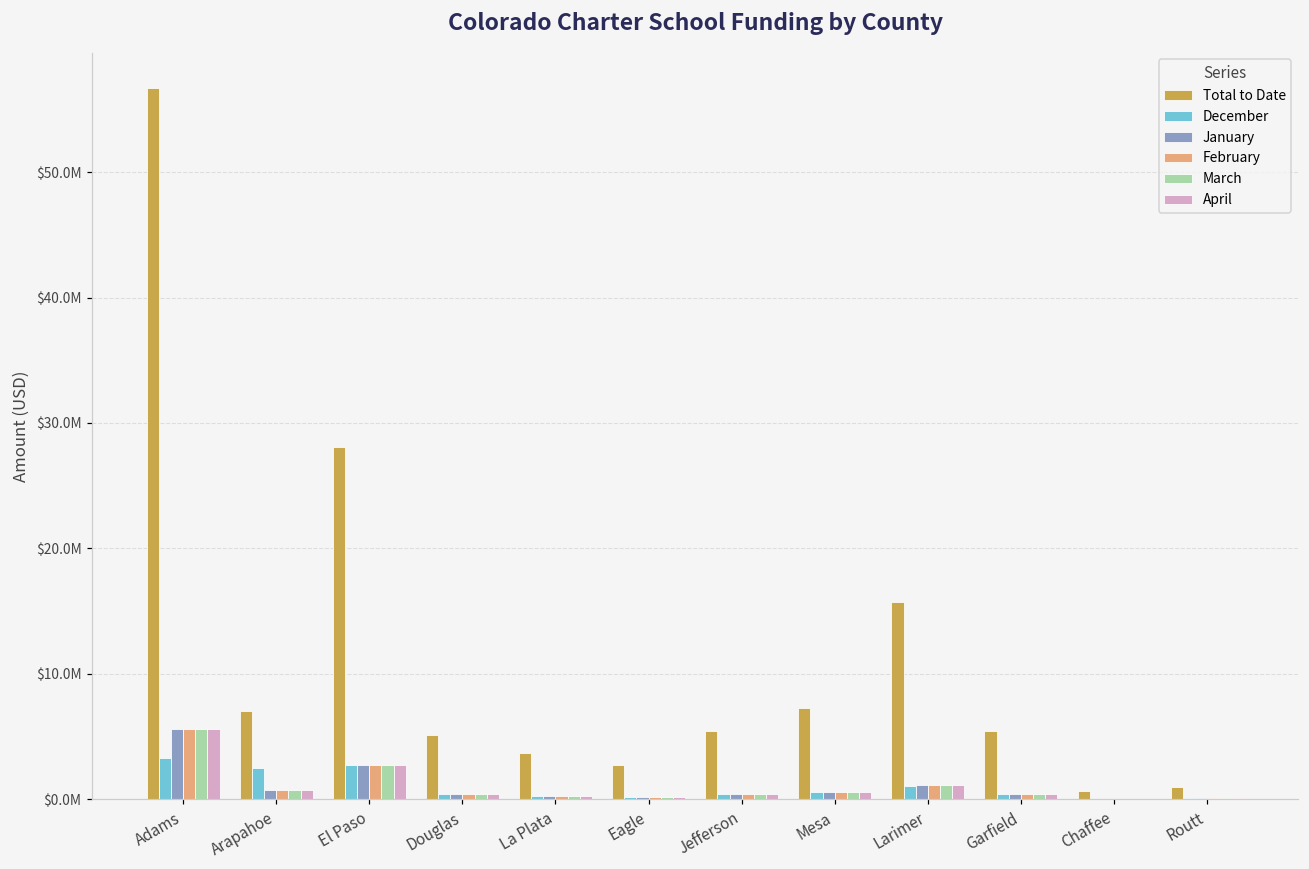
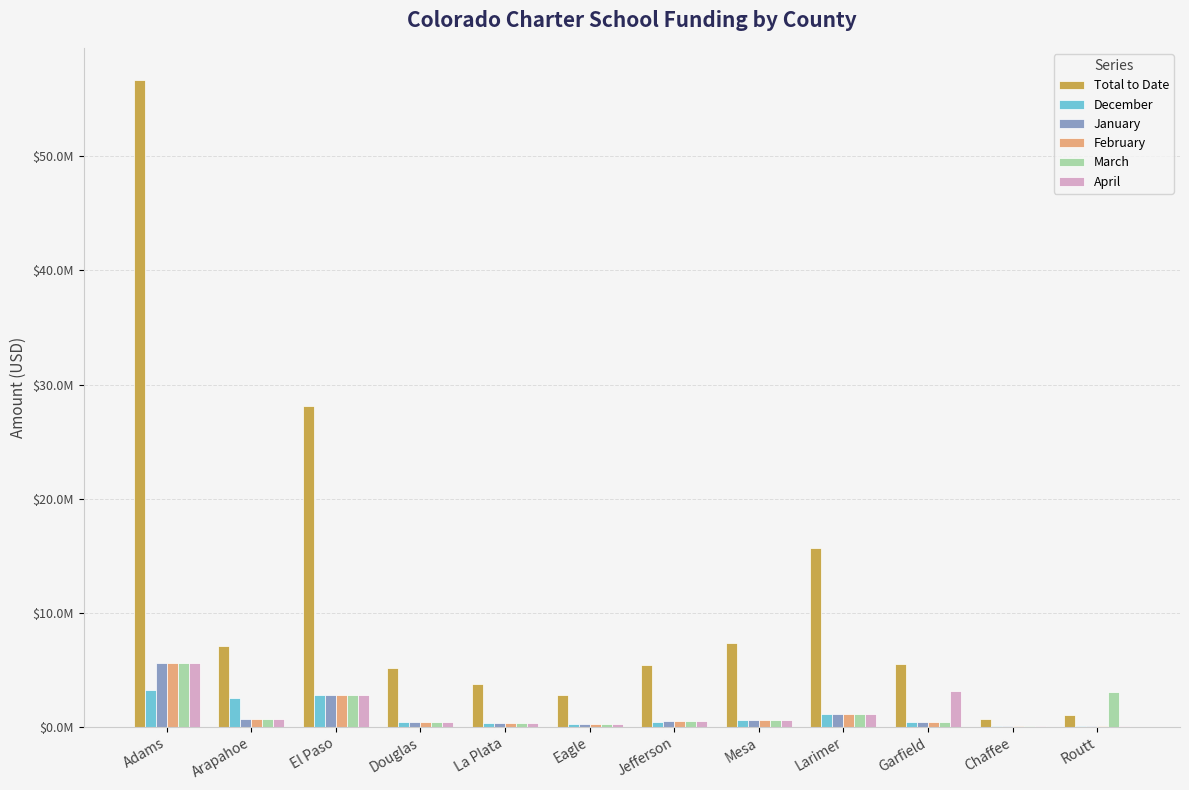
  {
    "March": {
      "Adams": "$5600000",
      "Arapahoe": "$700000",
      "El Paso": "$2800000",
      "Douglas": "$400000",
      "La Plata": "$300000",
      "Eagle": "$200000",
      "Jefferson": "$500000",
      "Mesa": "$600000",
      "Larimer": "$1100000",
      "Garfield": "$400000",
-     "Routt": "$100000"
+     "Routt": "$3000000"
    },
    "April": {
      "Adams": "$5600000",
      "Arapahoe": "$700000",
      "El Paso": "$2800000",
      "Douglas": "$400000",
      "La Plata": "$300000",
      "Eagle": "$200000",
      "Jefferson": "$500000",
      "Mesa": "$600000",
      "Larimer": "$1100000",
-     "Garfield": "$400000"
+     "Garfield": "$3100000"
    }
  }
